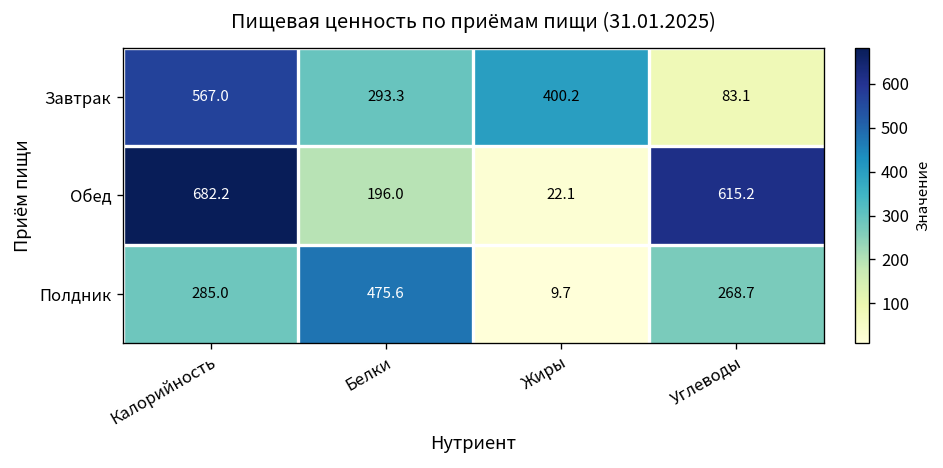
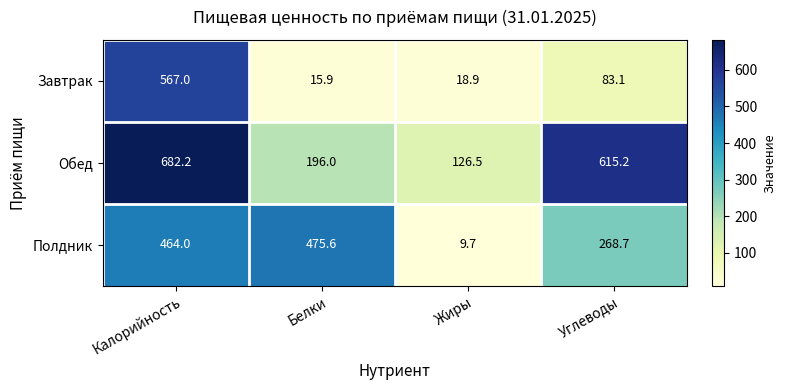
  {
    "Завтрак": {
      "Калорийность": 567.0,
-     "Белки": 293.3,
-     "Жиры": 400.2,
+     "Белки": 15.9,
+     "Жиры": 18.9,
      "Углеводы": 83.1
    },
    "Обед": {
      "Калорийность": 682.2,
      "Белки": 196.0,
-     "Жиры": 22.1,
+     "Жиры": 126.5,
      "Углеводы": 615.2
    },
    "Полдник": {
-     "Калорийность": 285.0,
+     "Калорийность": 464.0,
      "Белки": 475.6,
      "Жиры": 9.7,
      "Углеводы": 268.7
    }
  }
